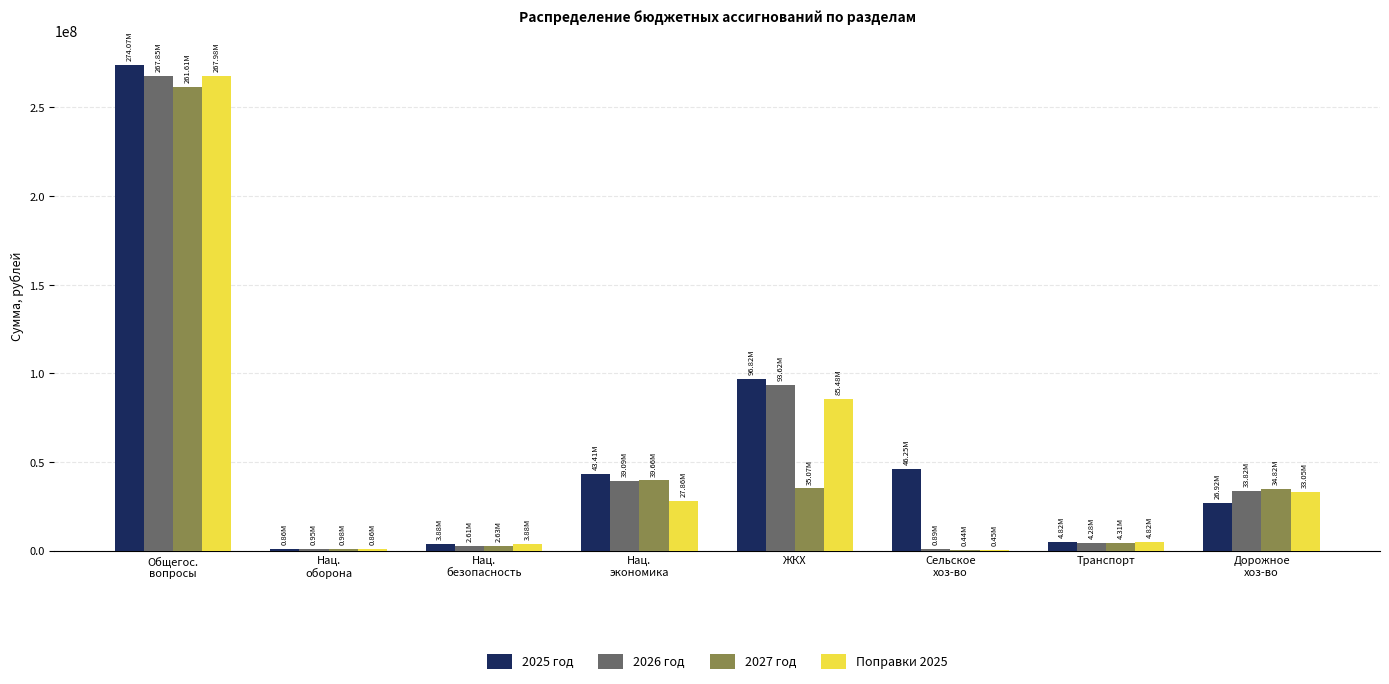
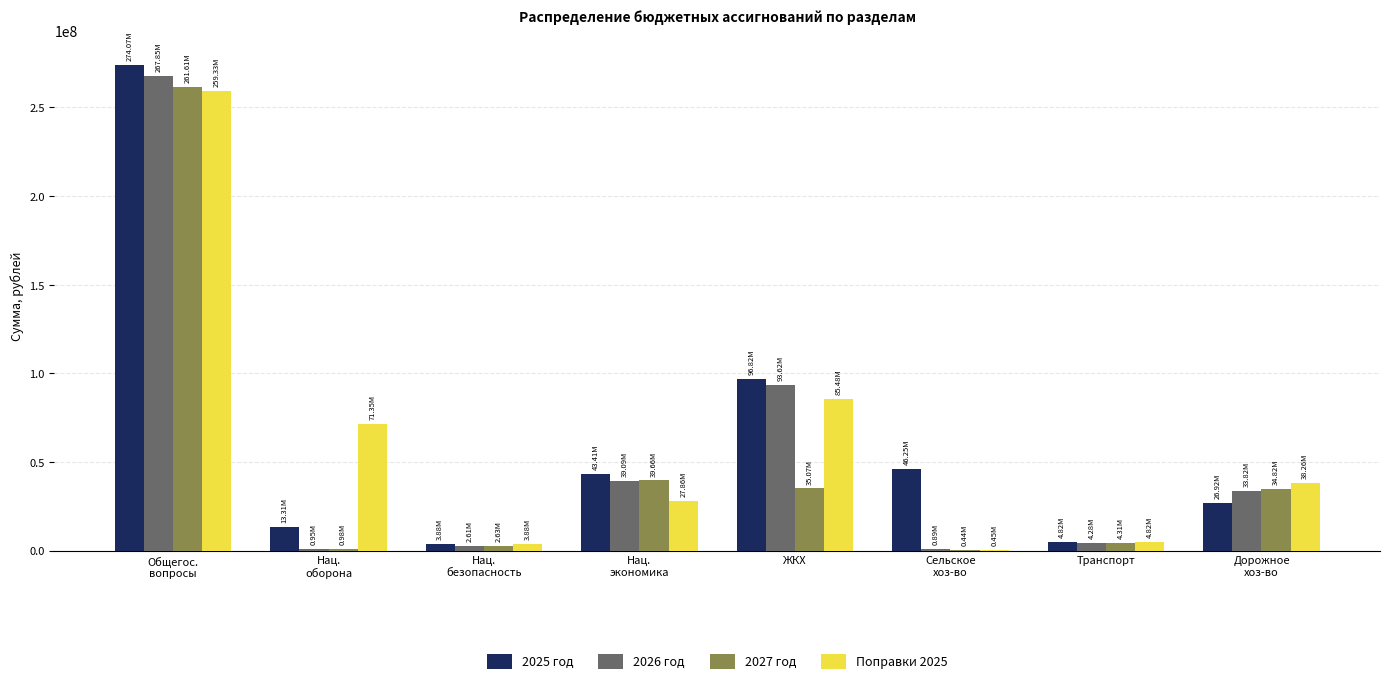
  {
    "2025 год": {
      "Общегос. вопросы": "274.07M",
-     "Нац. оборона": "0.86M",
+     "Нац. оборона": "13.31M",
      "Нац. безопасность": "3.88M",
      "Нац. экономика": "43.41M",
      "ЖКХ": "96.82M",
      "Сельское хоз-во": "46.25M",
      "Транспорт": "4.82M",
      "Дорожное хоз-во": "26.92M"
    },
    "Поправки 2025": {
-     "Общегос. вопросы": "267.98M",
-     "Нац. оборона": "0.86M",
+     "Общегос. вопросы": "259.33M",
+     "Нац. оборона": "71.35M",
      "Нац. безопасность": "3.88M",
      "Нац. экономика": "27.86M",
      "ЖКХ": "85.48M",
      "Сельское хоз-во": "0.45M",
      "Транспорт": "4.82M",
-     "Дорожное хоз-во": "33.05M"
+     "Дорожное хоз-во": "38.26M"
    }
  }
